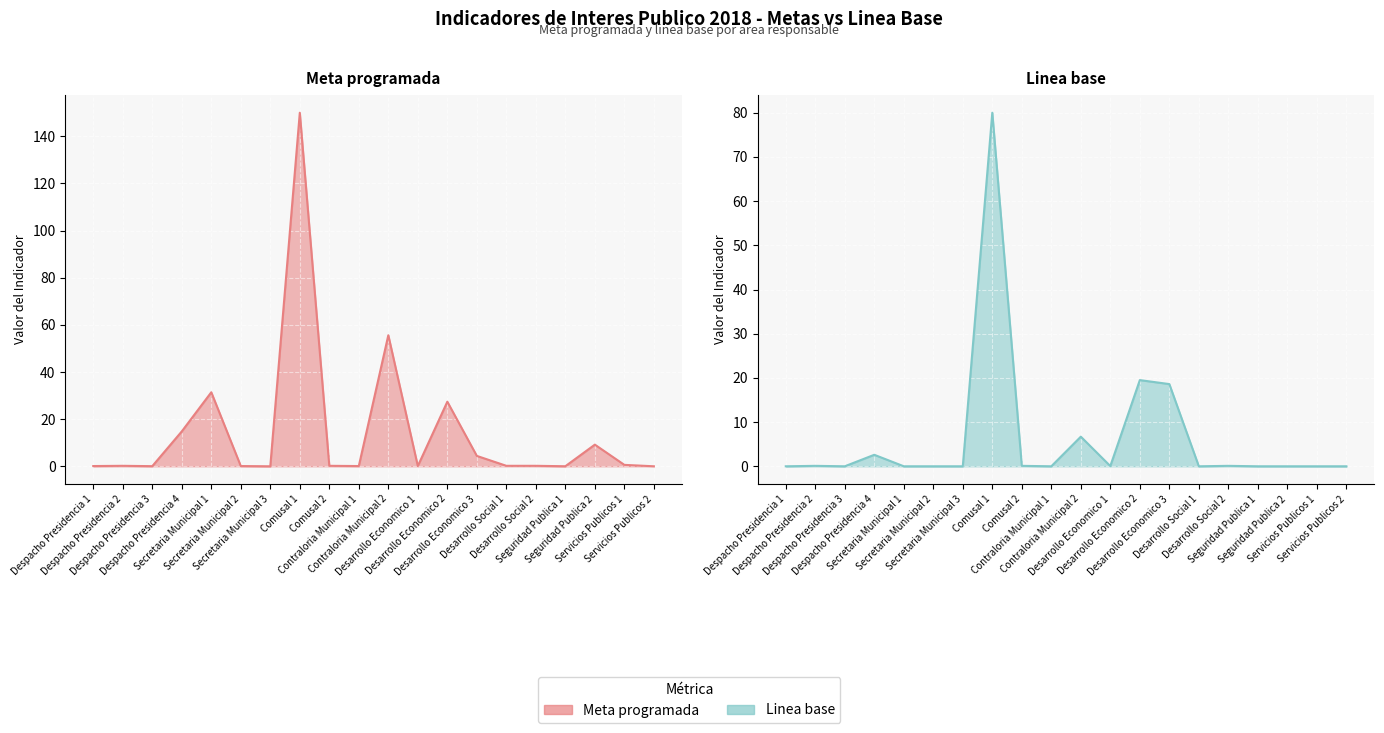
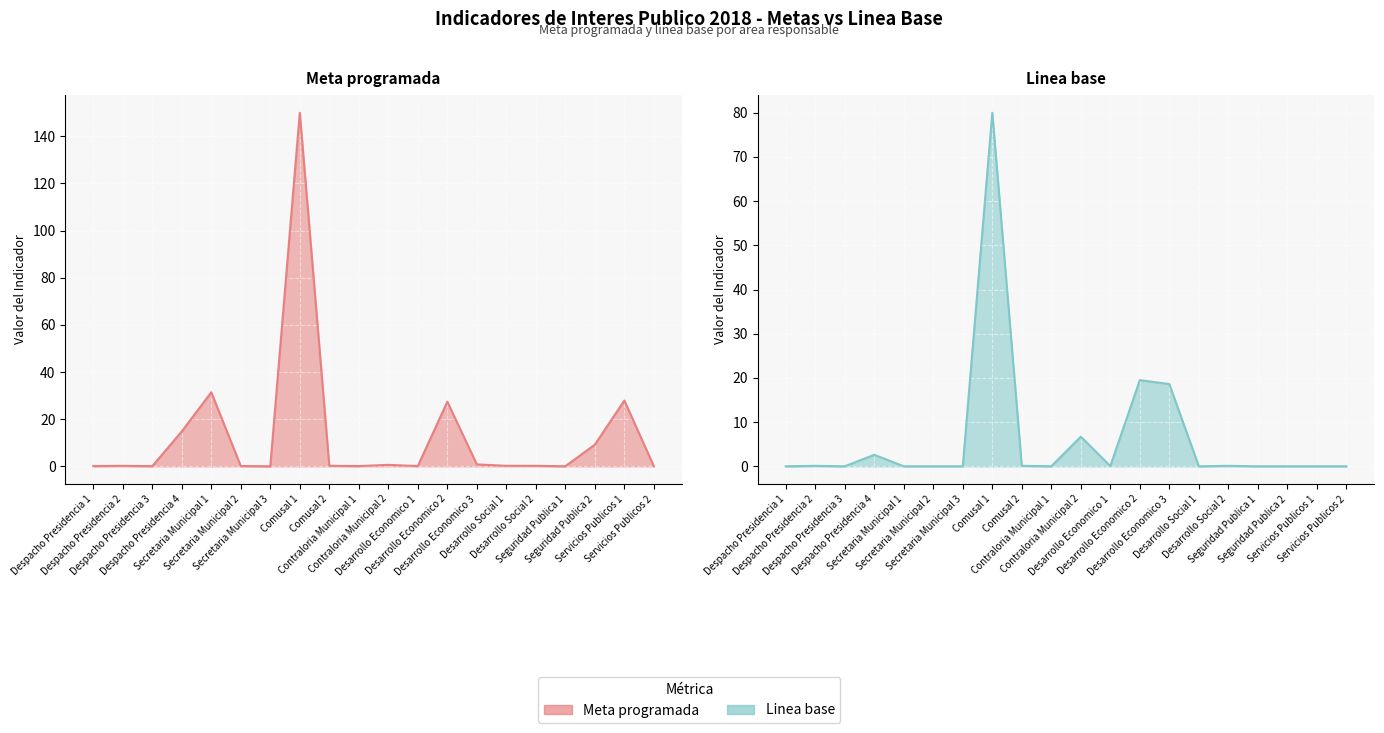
  {
    "Meta programada": {
      "Despacho Presidencia 1": 0,
      "Despacho Presidencia 2": 0,
      "Despacho Presidencia 3": 0,
      "Despacho Presidencia 4": 15,
      "Secretaria Municipal 1": 31,
      "Secretaria Municipal 2": 0,
      "Secretaria Municipal 3": 0,
      "Comusal 1": 150,
      "Comusal 2": 0,
      "Contraloria Municipal 1": 0,
-     "Contraloria Municipal 2": 56,
+     "Contraloria Municipal 2": 1,
      "Desarrollo Economico 1": 0,
      "Desarrollo Economico 2": 27,
-     "Desarrollo Economico 3": 4,
+     "Desarrollo Economico 3": 1,
      "Desarrollo Social 1": 0,
      "Desarrollo Social 2": 0,
      "Seguridad Publica 1": 0,
      "Seguridad Publica 2": 9,
-     "Servicios Publicos 1": 1,
+     "Servicios Publicos 1": 28,
      "Servicios Publicos 2": 0
    },
    "Linea base": {
      "Despacho Presidencia 1": 0,
      "Despacho Presidencia 2": 0,
      "Despacho Presidencia 3": 0,
      "Despacho Presidencia 4": 3,
      "Secretaria Municipal 1": 0,
      "Secretaria Municipal 2": 0,
      "Secretaria Municipal 3": 0,
      "Comusal 1": 80,
      "Comusal 2": 0,
      "Contraloria Municipal 1": 0,
      "Contraloria Municipal 2": 7,
      "Desarrollo Economico 1": 0,
      "Desarrollo Economico 2": 20,
      "Desarrollo Economico 3": 19,
      "Desarrollo Social 1": 0,
      "Desarrollo Social 2": 0,
      "Seguridad Publica 1": 0,
      "Seguridad Publica 2": 0,
      "Servicios Publicos 1": 0,
      "Servicios Publicos 2": 0
    }
  }
